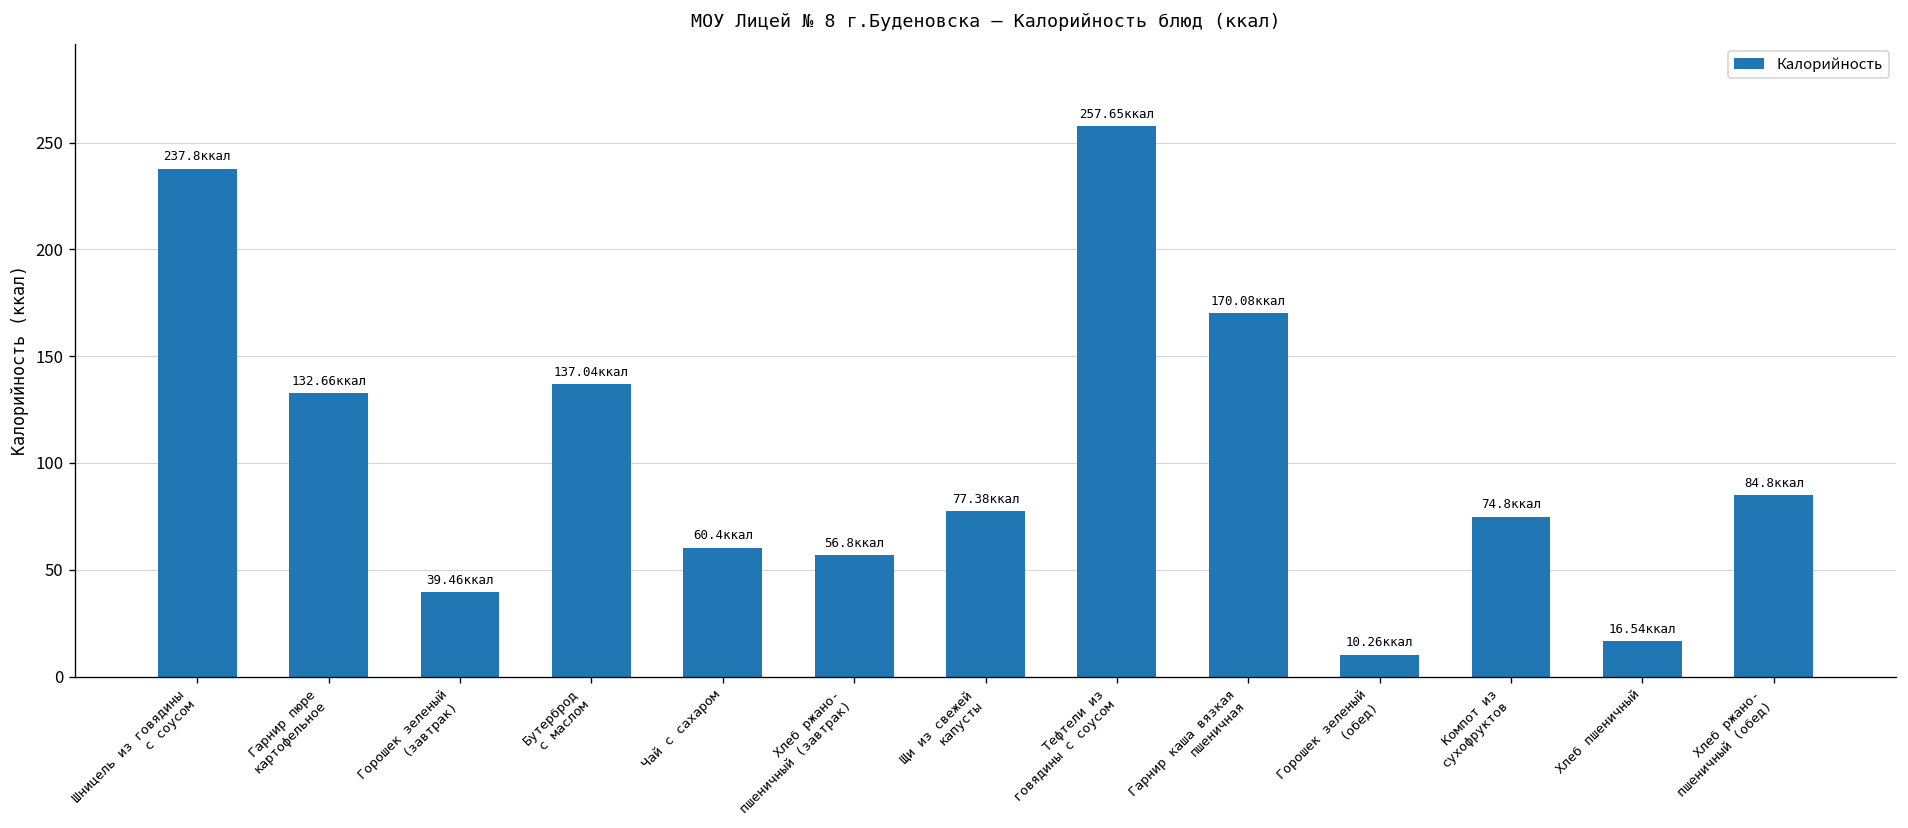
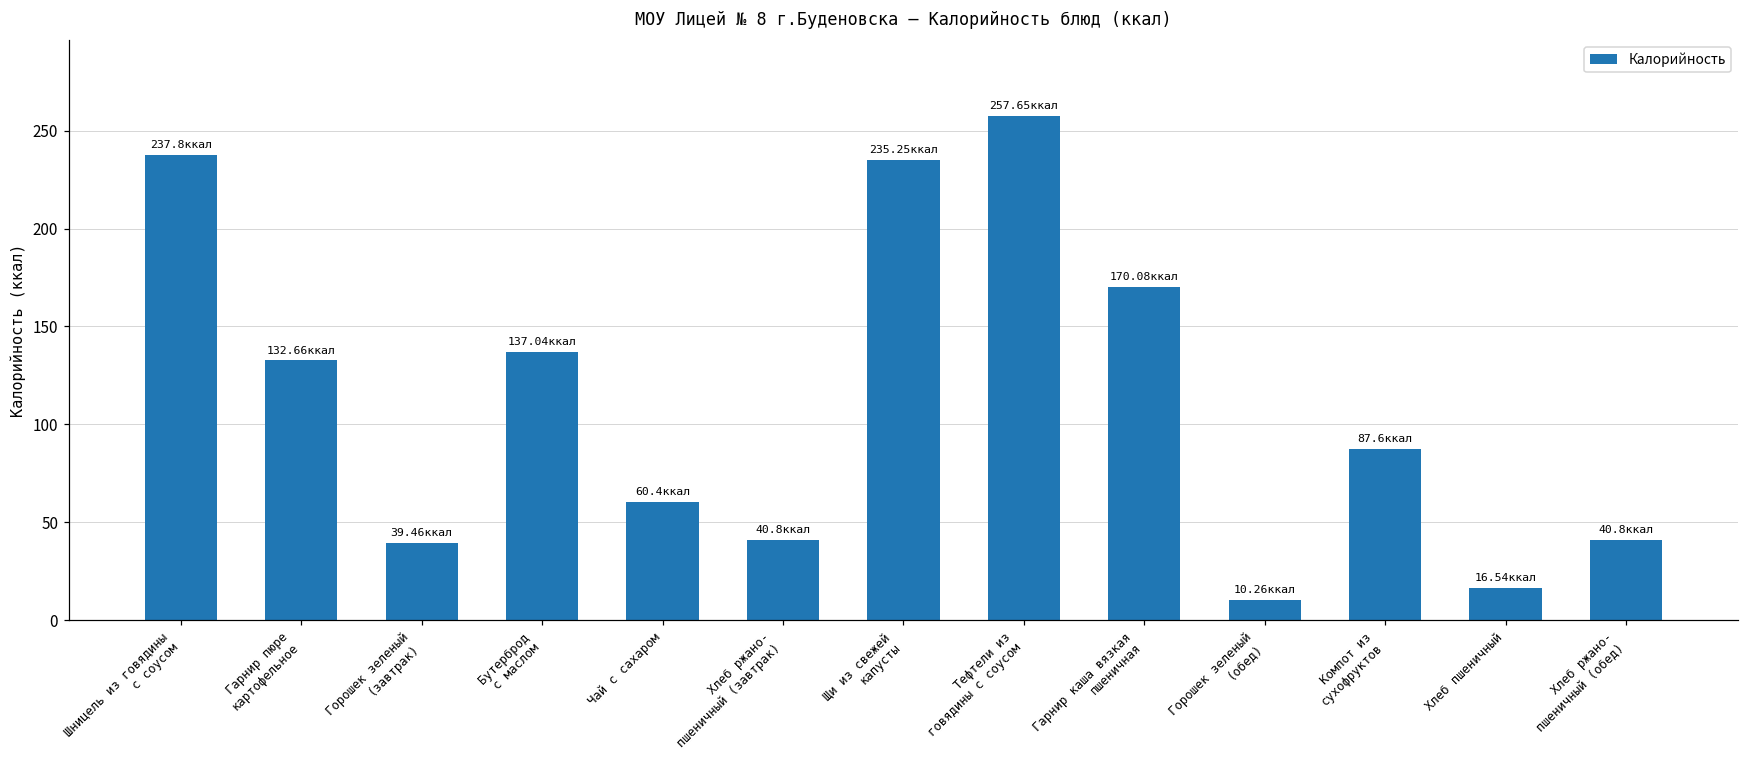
  {
    "Шницель из говядины с соусом": 237.8,
    "Гарнир пюре картофельное": 132.66,
    "Горошек зеленый (завтрак)": 39.46,
    "Бутерброд с маслом": 137.04,
    "Чай с сахаром": 60.4,
-   "Хлеб ржано- пшеничный (завтрак)": 56.8,
-   "Щи из свежей капусты": 77.38,
+   "Хлеб ржано- пшеничный (завтрак)": 40.8,
+   "Щи из свежей капусты": 235.25,
    "Тефтели из говядины с соусом": 257.65,
    "Гарнир каша вязкая пшеничная": 170.08,
    "Горошек зеленый (обед)": 10.26,
-   "Компот из сухофруктов": 74.8,
+   "Компот из сухофруктов": 87.6,
    "Хлеб пшеничный": 16.54,
-   "Хлеб ржано- пшеничный (обед)": 84.8
+   "Хлеб ржано- пшеничный (обед)": 40.8
  }
